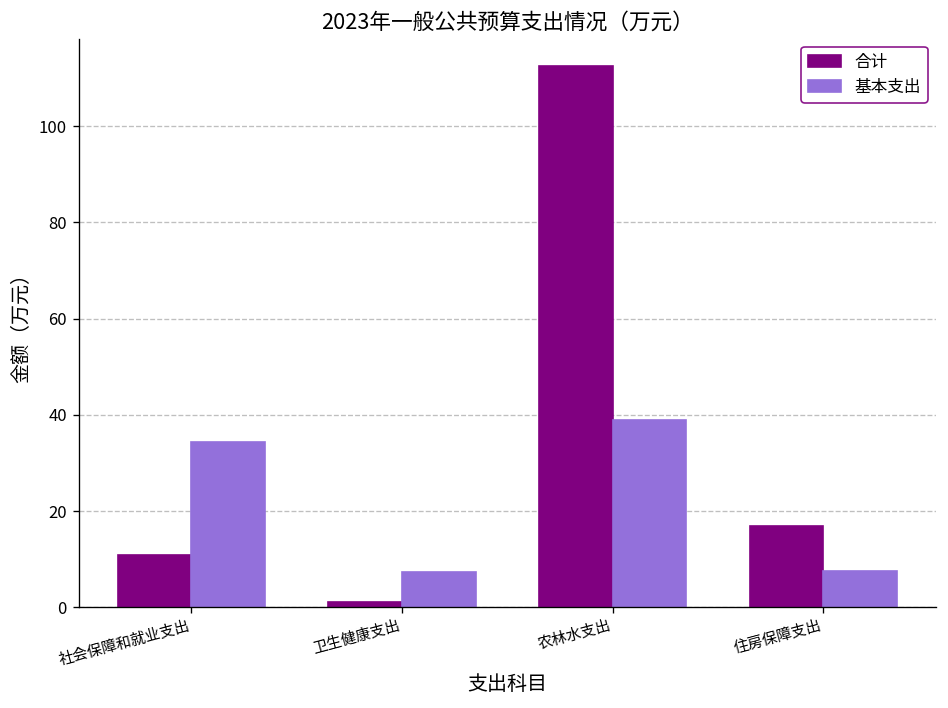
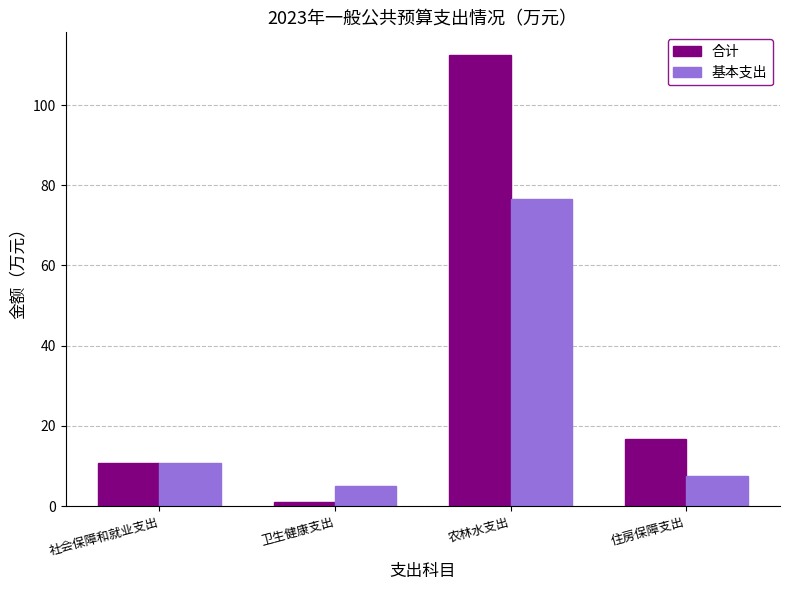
  {
    "合计": {
      "社会保障和就业支出": 11,
      "卫生健康支出": 1,
      "农林水支出": 113,
      "住房保障支出": 17
    },
    "基本支出": {
-     "社会保障和就业支出": 34,
-     "卫生健康支出": 7,
-     "农林水支出": 39,
+     "社会保障和就业支出": 11,
+     "卫生健康支出": 5,
+     "农林水支出": 77,
      "住房保障支出": 8
    }
  }
